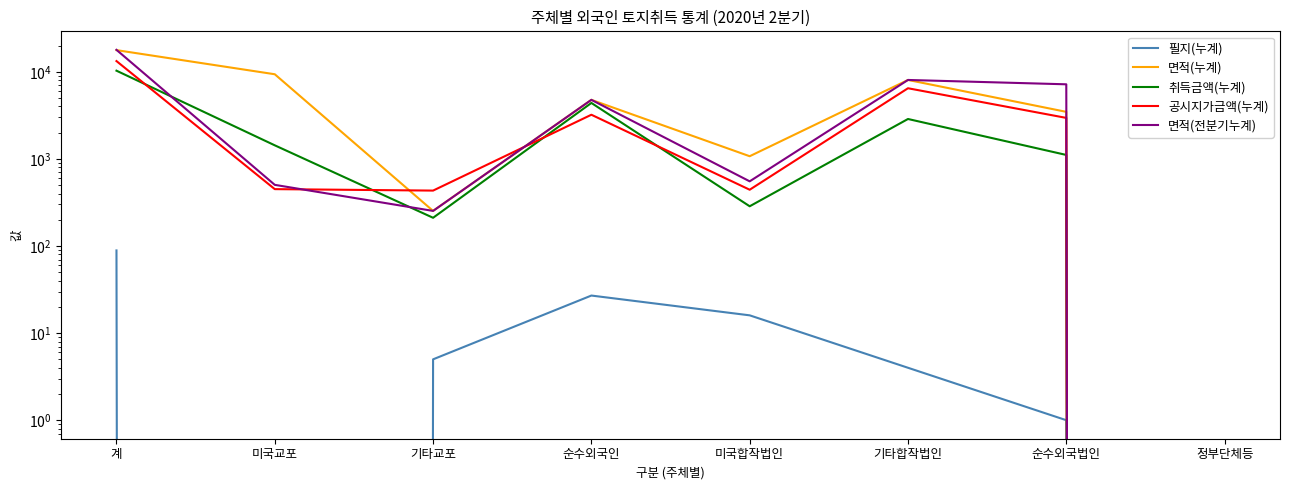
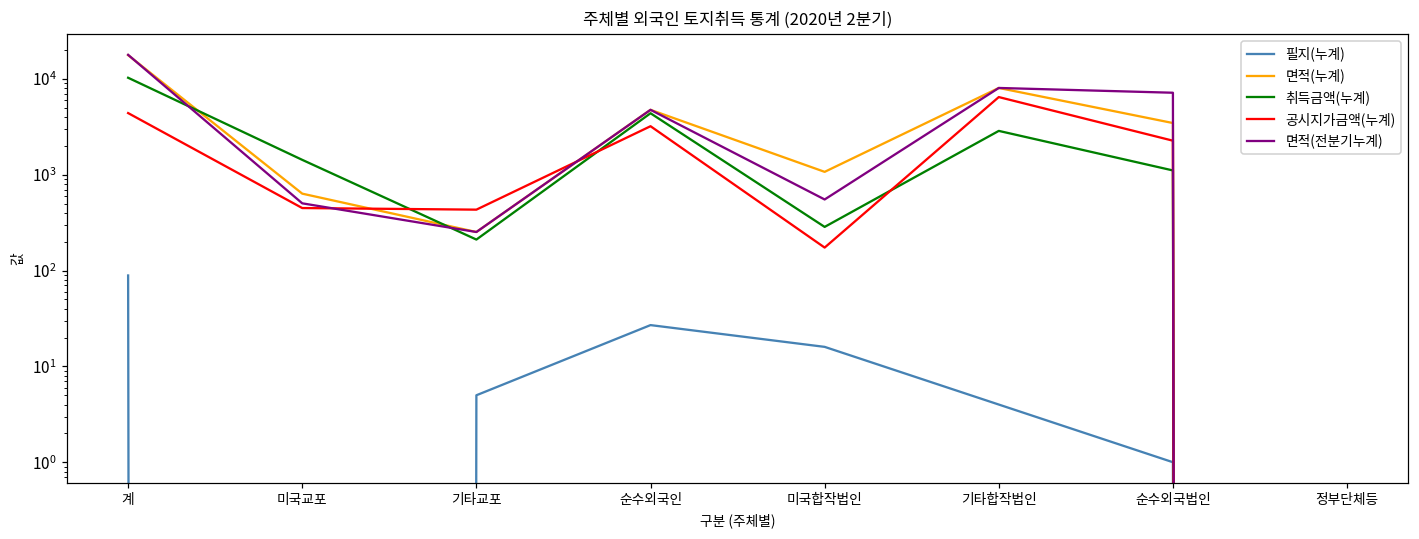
  {
    "필지(누계)": {
      "계": 90,
      "기타교포": 5,
      "순수외국인": 27,
      "미국합작법인": 16,
      "기타합작법인": 4,
      "순수외국법인": 1
    },
    "면적(누계)": {
-     "미국교포": 9000,
+     "미국교포": 600,
      "미국합작법인": 1100,
      "순수외국법인": 3500
    },
    "취득금액(누계)": {
      "계": 10000,
      "미국교포": 1400,
      "기타교포": 210,
      "순수외국인": 4000,
      "미국합작법인": 290,
      "기타합작법인": 2900,
      "순수외국법인": 1100
    },
    "공시지가금액(누계)": {
-     "계": 13000,
+     "계": 4000,
      "미국교포": 500,
      "기타교포": 400,
      "순수외국인": 3200,
-     "미국합작법인": 400,
+     "미국합작법인": 170,
      "기타합작법인": 6000,
-     "순수외국법인": 3000
+     "순수외국법인": 2300
    },
    "면적(전분기누계)": {
      "미국교포": 500,
      "미국합작법인": 600,
      "순수외국법인": 7000
    }
  }
